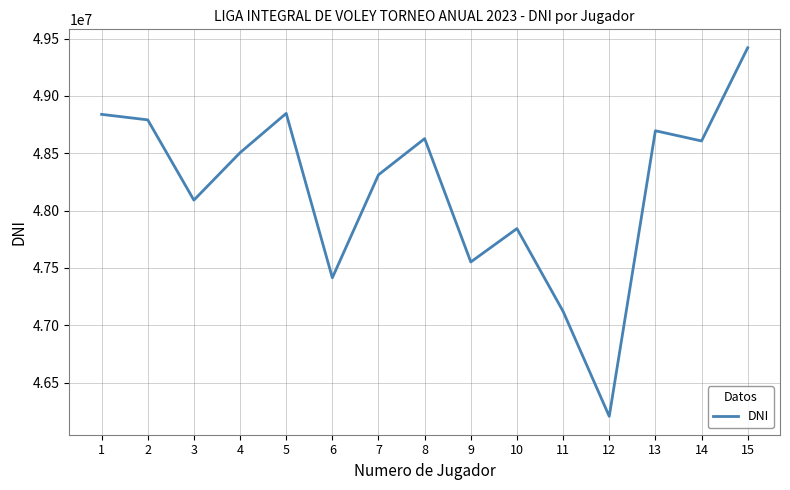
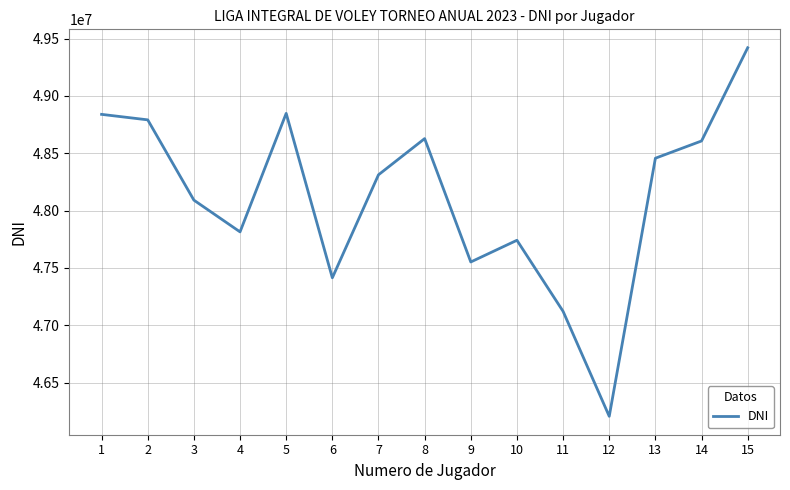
  {
    "1": 48840000,
    "2": 48790000,
    "3": 48090000,
-   "4": 48510000,
+   "4": 47810000,
    "5": 48850000,
    "6": 47410000,
    "7": 48310000,
    "8": 48630000,
    "9": 47550000,
-   "10": 47840000,
+   "10": 47740000,
    "11": 47120000,
    "12": 46210000,
-   "13": 48700000,
+   "13": 48460000,
    "14": 48610000,
    "15": 49420000
  }
